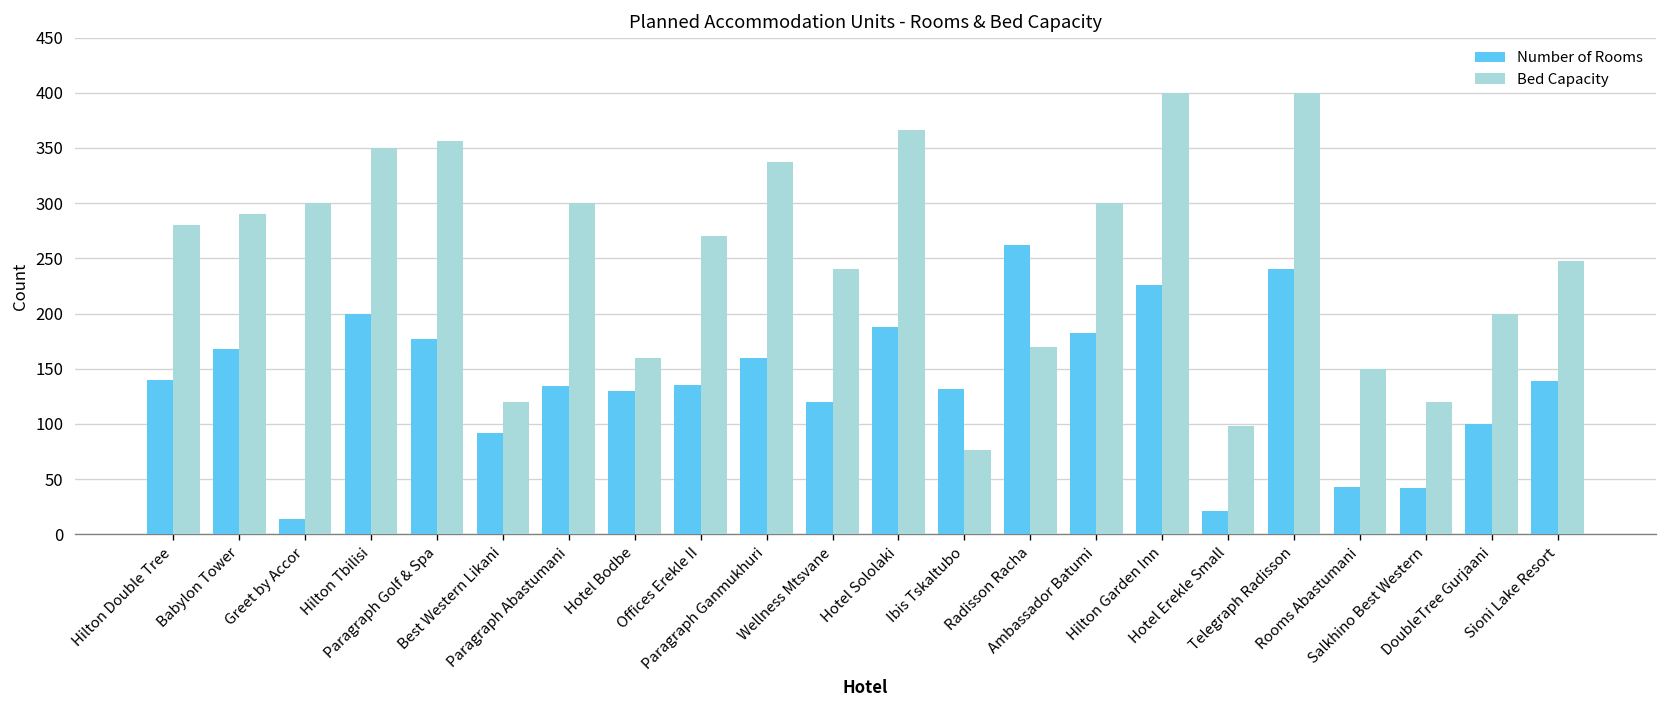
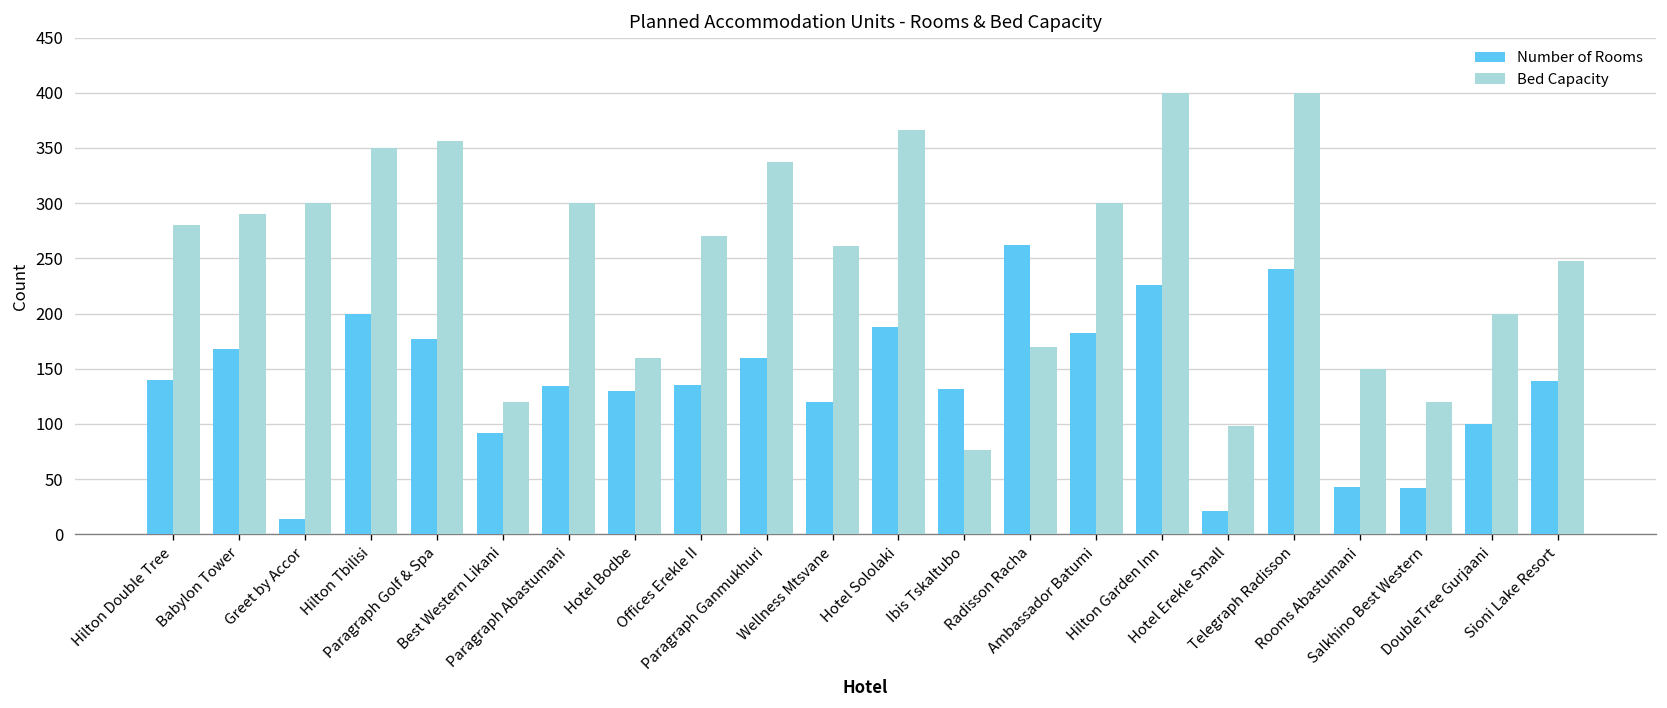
  {
    "Number of Rooms": {
      "Hilton Double Tree": 140,
      "Babylon Tower": 170,
      "Greet by Accor": 10,
      "Hilton Tbilisi": 200,
      "Paragraph Golf & Spa": 180,
      "Best Western Likani": 90,
      "Paragraph Abastumani": 130,
      "Hotel Bodbe": 130,
      "Offices Erekle II": 140,
      "Paragraph Ganmukhuri": 160,
      "Wellness Mtsvane": 120,
      "Hotel Sololaki": 190,
      "Ibis Tskaltubo": 130,
      "Radisson Racha": 260,
      "Ambassador Batumi": 180,
      "Hilton Garden Inn": 230,
      "Hotel Erekle Small": 20,
      "Telegraph Radisson": 240,
      "Rooms Abastumani": 40,
      "Salkhino Best Western": 40,
      "DoubleTree Gurjaani": 100,
      "Sioni Lake Resort": 140
    },
    "Bed Capacity": {
      "Hilton Double Tree": 280,
      "Babylon Tower": 290,
      "Greet by Accor": 300,
      "Hilton Tbilisi": 350,
      "Paragraph Golf & Spa": 360,
      "Best Western Likani": 120,
      "Paragraph Abastumani": 300,
      "Hotel Bodbe": 160,
      "Offices Erekle II": 270,
      "Paragraph Ganmukhuri": 340,
-     "Wellness Mtsvane": 240,
+     "Wellness Mtsvane": 260,
      "Hotel Sololaki": 370,
      "Ibis Tskaltubo": 80,
      "Radisson Racha": 170,
      "Ambassador Batumi": 300,
      "Hilton Garden Inn": 400,
      "Hotel Erekle Small": 100,
      "Telegraph Radisson": 400,
      "Rooms Abastumani": 150,
      "Salkhino Best Western": 120,
      "DoubleTree Gurjaani": 200,
      "Sioni Lake Resort": 250
    }
  }
